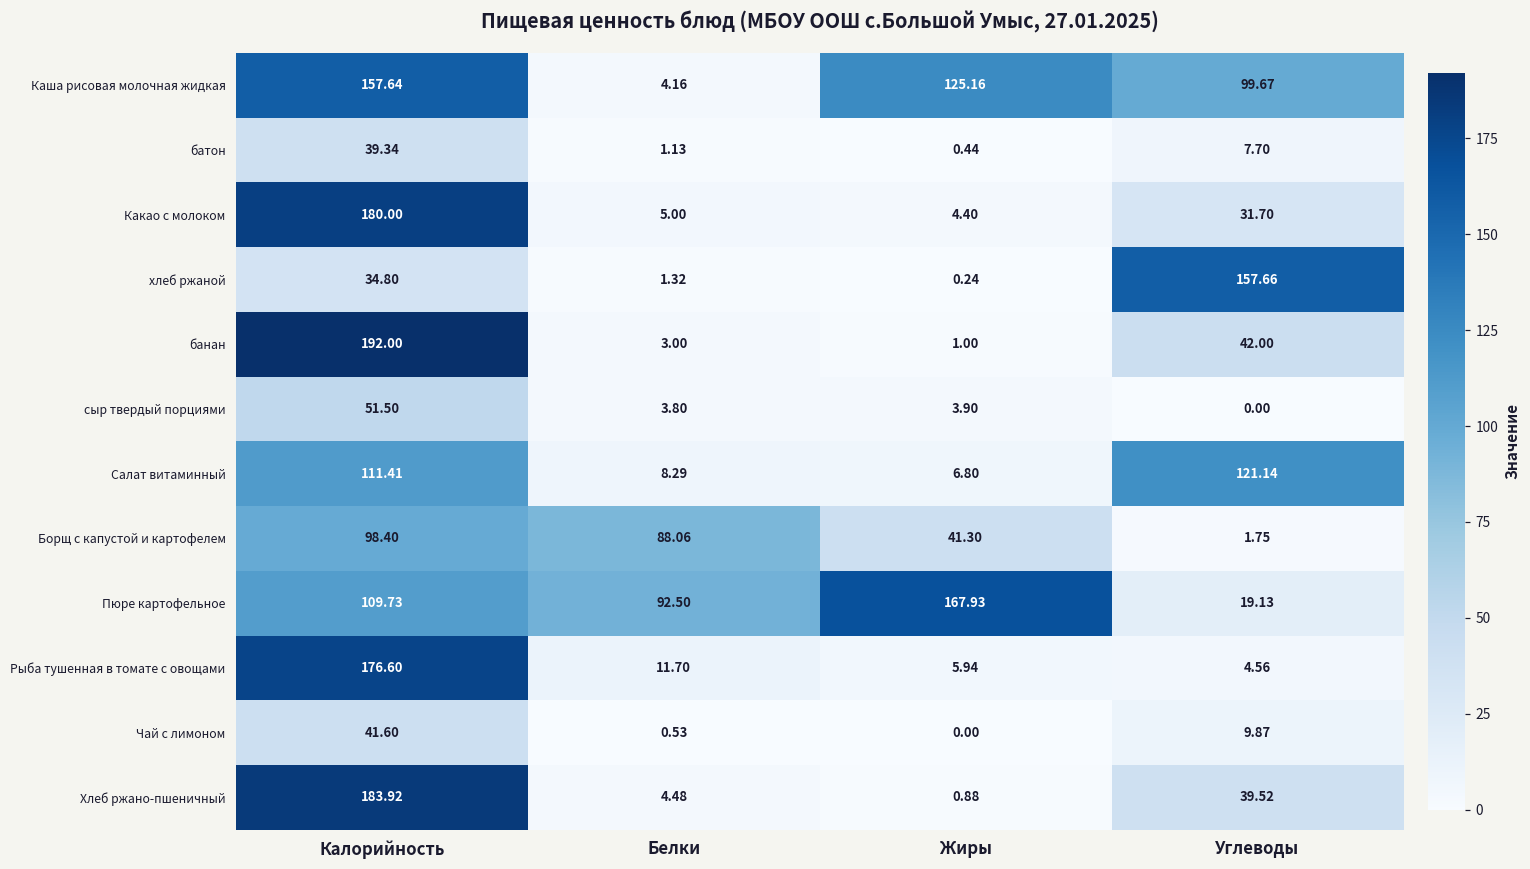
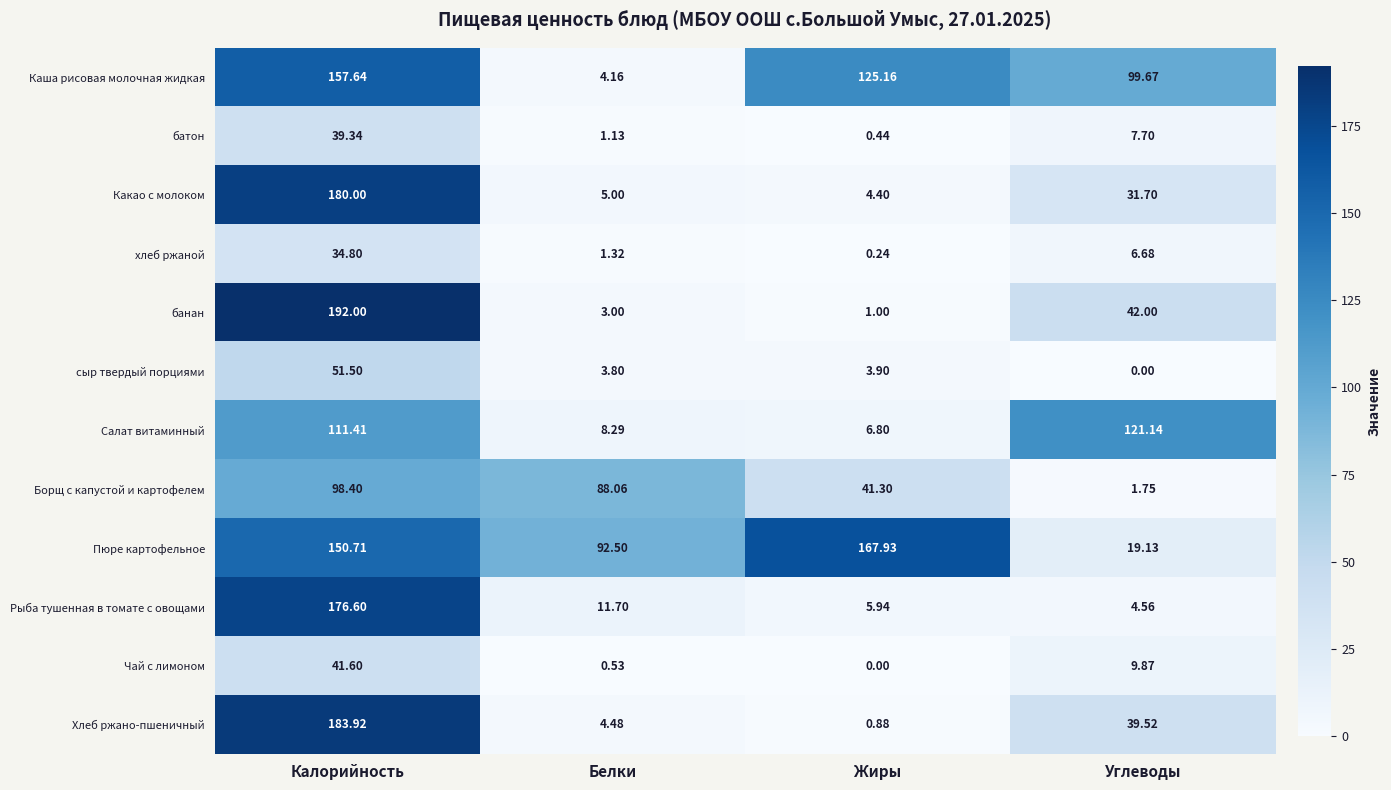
  {
    "Каша рисовая молочная жидкая": {
      "Калорийность": 157.64,
      "Белки": 4.16,
      "Жиры": 125.16,
      "Углеводы": 99.67
    },
    "батон": {
      "Калорийность": 39.34,
      "Белки": 1.13,
      "Жиры": 0.44,
      "Углеводы": 7.70
    },
    "Какао с молоком": {
      "Калорийность": 180.00,
      "Белки": 5.00,
      "Жиры": 4.40,
      "Углеводы": 31.70
    },
    "хлеб ржаной": {
      "Калорийность": 34.80,
      "Белки": 1.32,
      "Жиры": 0.24,
-     "Углеводы": 157.66
+     "Углеводы": 6.68
    },
    "банан": {
      "Калорийность": 192.00,
      "Белки": 3.00,
      "Жиры": 1.00,
      "Углеводы": 42.00
    },
    "сыр твердый порциями": {
      "Калорийность": 51.50,
      "Белки": 3.80,
      "Жиры": 3.90,
      "Углеводы": 0.00
    },
    "Салат витаминный": {
      "Калорийность": 111.41,
      "Белки": 8.29,
      "Жиры": 6.80,
      "Углеводы": 121.14
    },
    "Борщ с капустой и картофелем": {
      "Калорийность": 98.40,
      "Белки": 88.06,
      "Жиры": 41.30,
      "Углеводы": 1.75
    },
    "Пюре картофельное": {
-     "Калорийность": 109.73,
+     "Калорийность": 150.71,
      "Белки": 92.50,
      "Жиры": 167.93,
      "Углеводы": 19.13
    },
    "Рыба тушенная в томате с овощами": {
      "Калорийность": 176.60,
      "Белки": 11.70,
      "Жиры": 5.94,
      "Углеводы": 4.56
    },
    "Чай с лимоном": {
      "Калорийность": 41.60,
      "Белки": 0.53,
      "Жиры": 0.00,
      "Углеводы": 9.87
    },
    "Хлеб ржано-пшеничный": {
      "Калорийность": 183.92,
      "Белки": 4.48,
      "Жиры": 0.88,
      "Углеводы": 39.52
    }
  }
